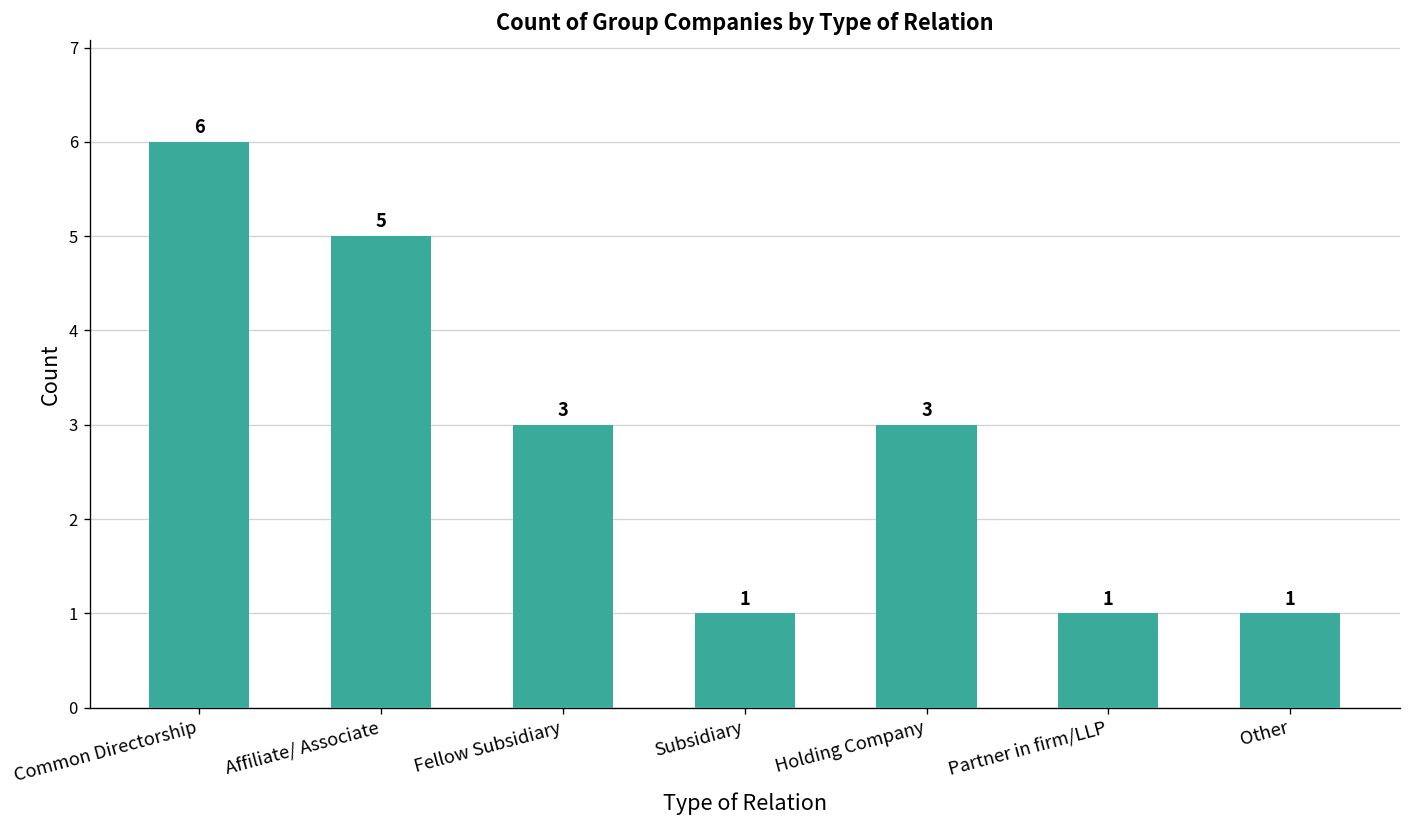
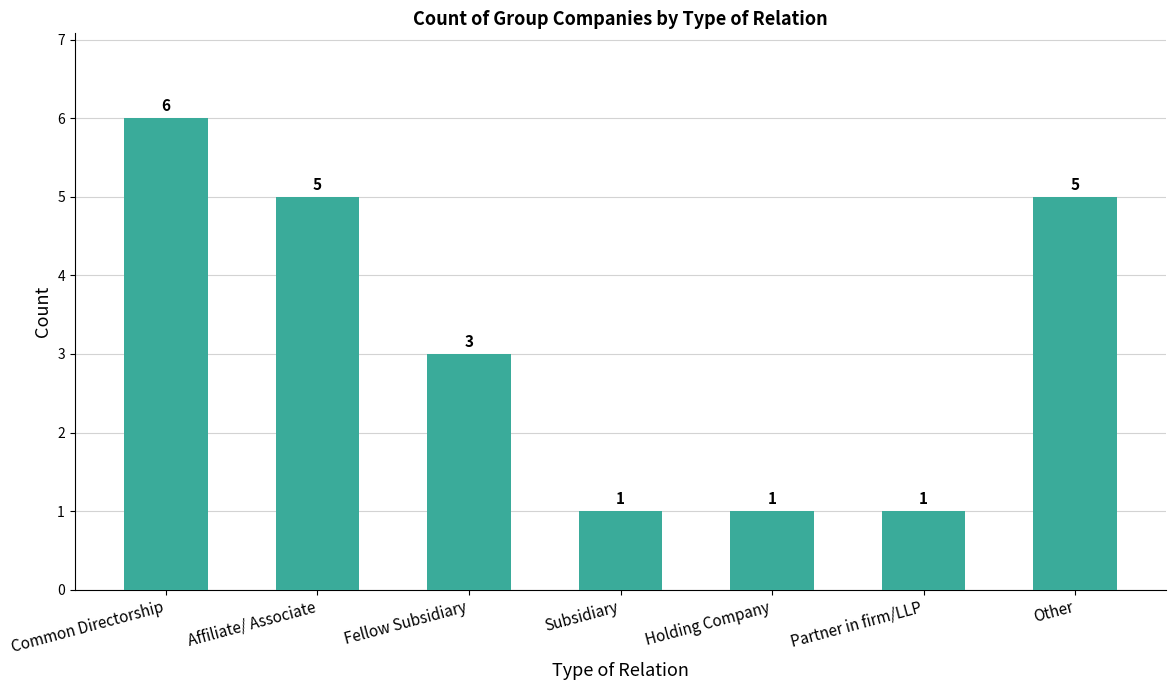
  {
    "Common Directorship": 6,
    "Affiliate/ Associate": 5,
    "Fellow Subsidiary": 3,
    "Subsidiary": 1,
-   "Holding Company": 3,
+   "Holding Company": 1,
    "Partner in firm/LLP": 1,
-   "Other": 1
+   "Other": 5
  }
